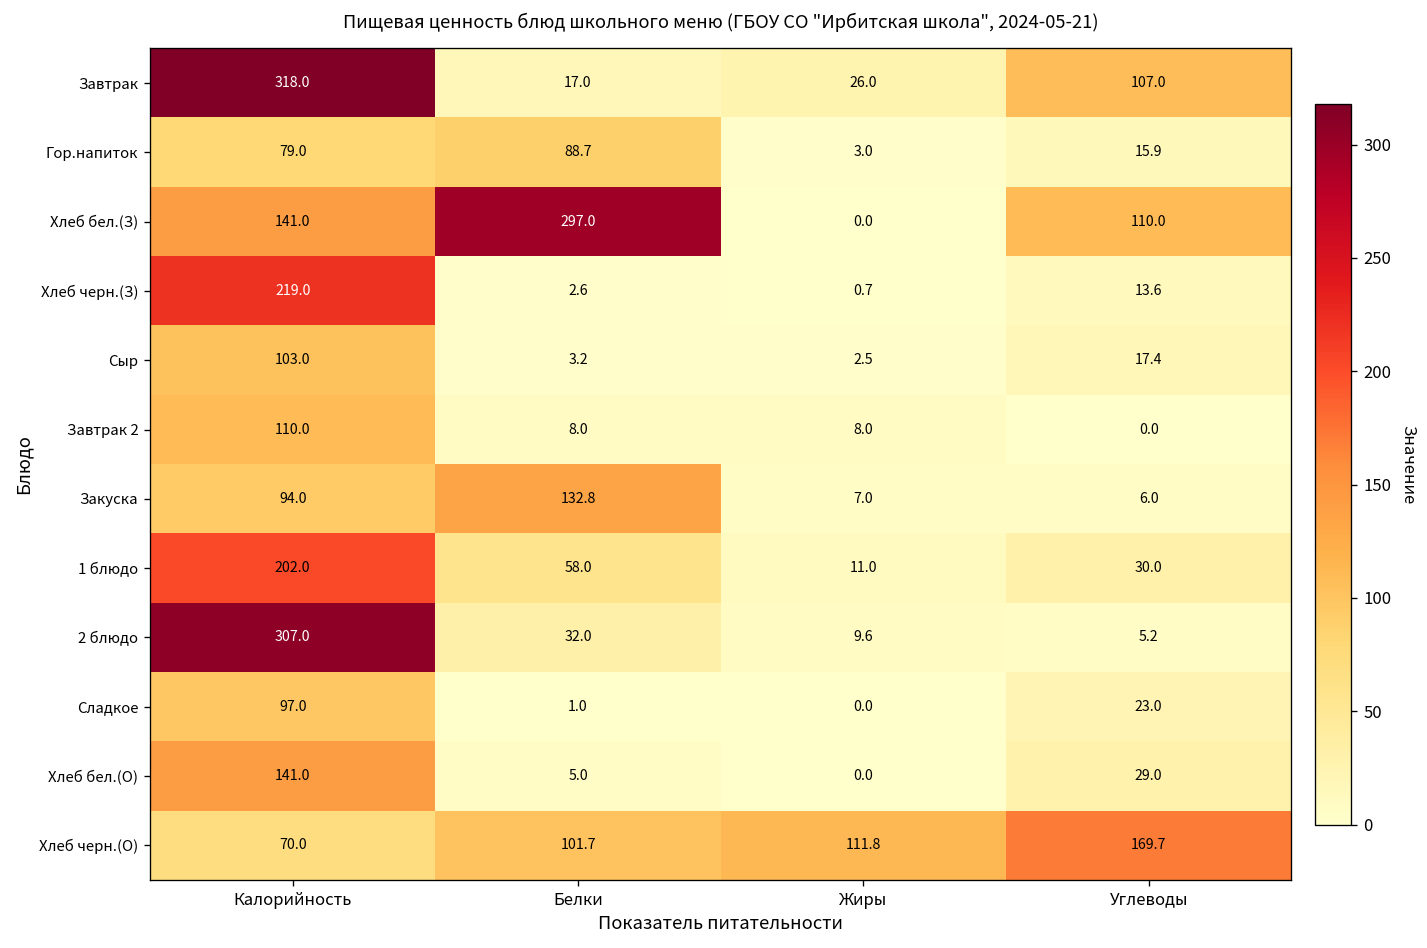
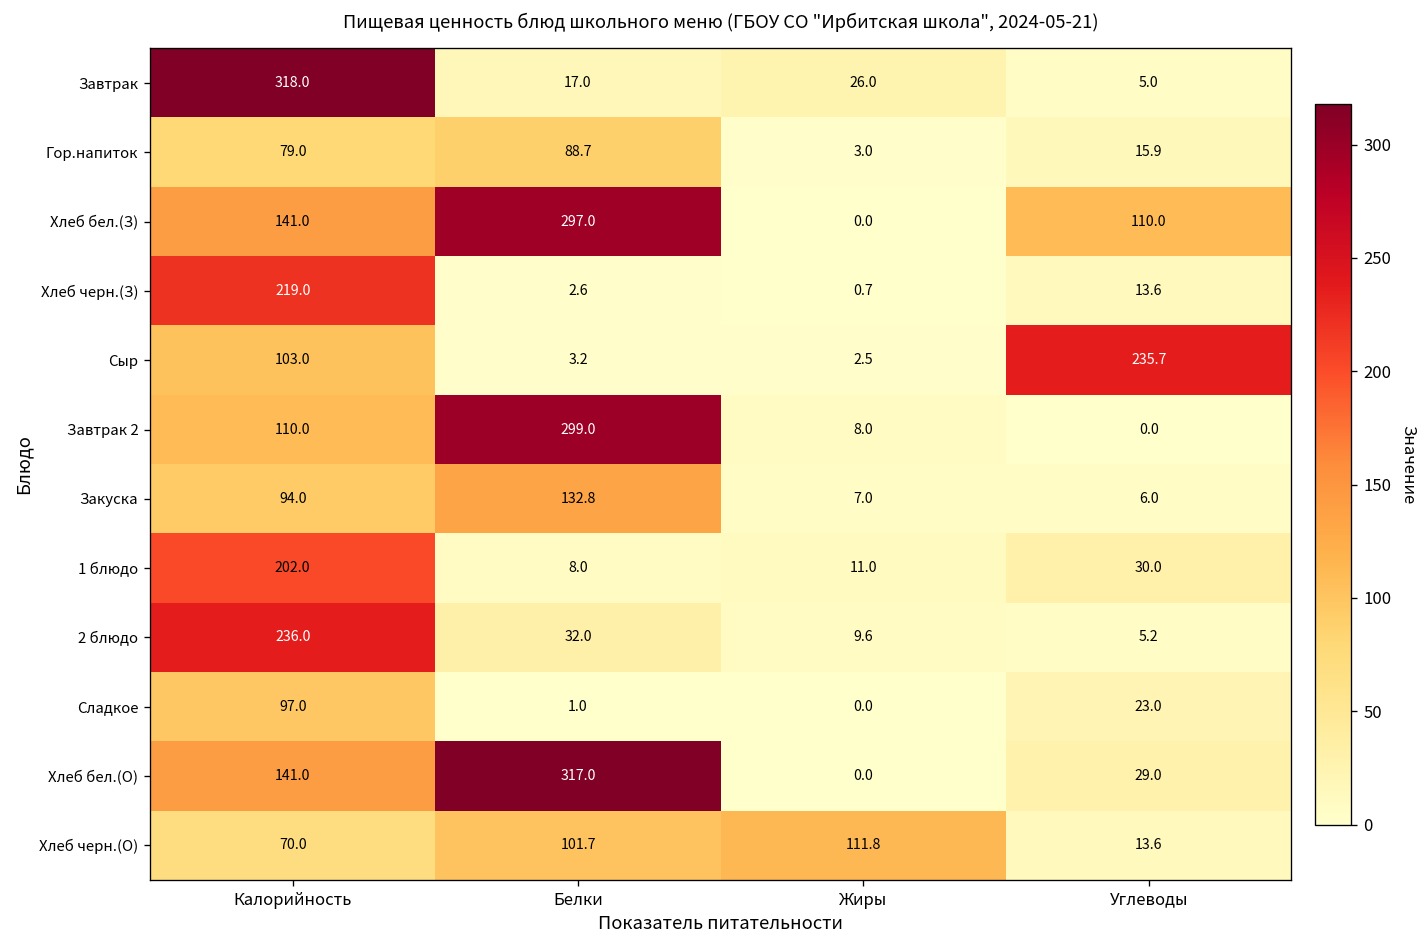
  {
    "Завтрак": {
      "Калорийность": 318.0,
      "Белки": 17.0,
      "Жиры": 26.0,
-     "Углеводы": 107.0
+     "Углеводы": 5.0
    },
    "Гор.напиток": {
      "Калорийность": 79.0,
      "Белки": 88.7,
      "Жиры": 3.0,
      "Углеводы": 15.9
    },
    "Хлеб бел.(З)": {
      "Калорийность": 141.0,
      "Белки": 297.0,
      "Жиры": 0.0,
      "Углеводы": 110.0
    },
    "Хлеб черн.(З)": {
      "Калорийность": 219.0,
      "Белки": 2.6,
      "Жиры": 0.7,
      "Углеводы": 13.6
    },
    "Сыр": {
      "Калорийность": 103.0,
      "Белки": 3.2,
      "Жиры": 2.5,
-     "Углеводы": 17.4
+     "Углеводы": 235.7
    },
    "Завтрак 2": {
      "Калорийность": 110.0,
-     "Белки": 8.0,
+     "Белки": 299.0,
      "Жиры": 8.0,
      "Углеводы": 0.0
    },
    "Закуска": {
      "Калорийность": 94.0,
      "Белки": 132.8,
      "Жиры": 7.0,
      "Углеводы": 6.0
    },
    "1 блюдо": {
      "Калорийность": 202.0,
-     "Белки": 58.0,
+     "Белки": 8.0,
      "Жиры": 11.0,
      "Углеводы": 30.0
    },
    "2 блюдо": {
-     "Калорийность": 307.0,
+     "Калорийность": 236.0,
      "Белки": 32.0,
      "Жиры": 9.6,
      "Углеводы": 5.2
    },
    "Сладкое": {
      "Калорийность": 97.0,
      "Белки": 1.0,
      "Жиры": 0.0,
      "Углеводы": 23.0
    },
    "Хлеб бел.(О)": {
      "Калорийность": 141.0,
-     "Белки": 5.0,
+     "Белки": 317.0,
      "Жиры": 0.0,
      "Углеводы": 29.0
    },
    "Хлеб черн.(О)": {
      "Калорийность": 70.0,
      "Белки": 101.7,
      "Жиры": 111.8,
-     "Углеводы": 169.7
+     "Углеводы": 13.6
    }
  }
